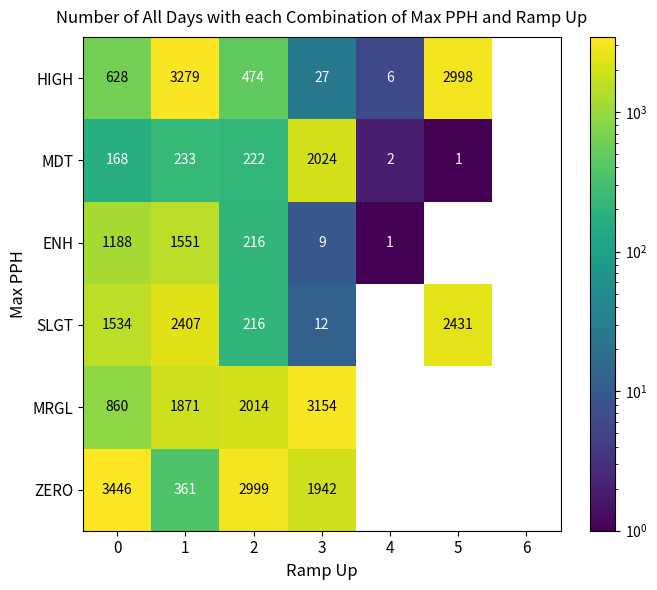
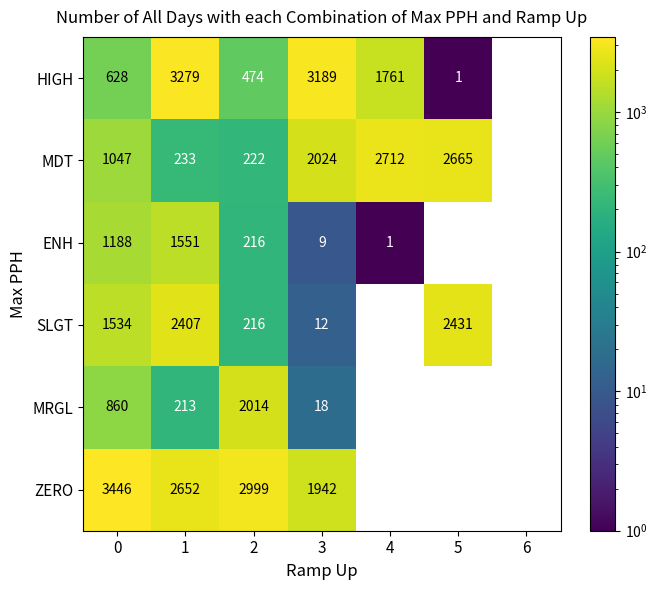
  {
    "HIGH": {
      "0": 628,
      "1": 3279,
      "2": 474,
-     "3": 27,
-     "4": 6,
-     "5": 2998
+     "3": 3189,
+     "4": 1761,
+     "5": 1
    },
    "MDT": {
-     "0": 168,
+     "0": 1047,
      "1": 233,
      "2": 222,
      "3": 2024,
-     "4": 2,
-     "5": 1
+     "4": 2712,
+     "5": 2665
    },
    "ENH": {
      "0": 1188,
      "1": 1551,
      "2": 216,
      "3": 9,
      "4": 1
    },
    "SLGT": {
      "0": 1534,
      "1": 2407,
      "2": 216,
      "3": 12,
      "5": 2431
    },
    "MRGL": {
      "0": 860,
-     "1": 1871,
+     "1": 213,
      "2": 2014,
-     "3": 3154
+     "3": 18
    },
    "ZERO": {
      "0": 3446,
-     "1": 361,
+     "1": 2652,
      "2": 2999,
      "3": 1942
    }
  }
